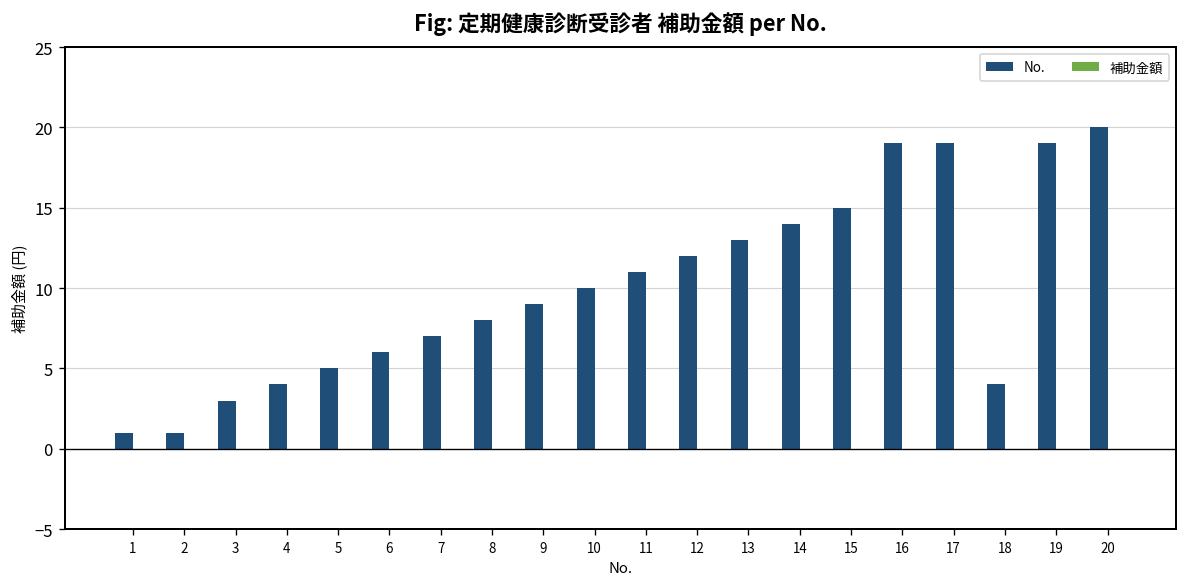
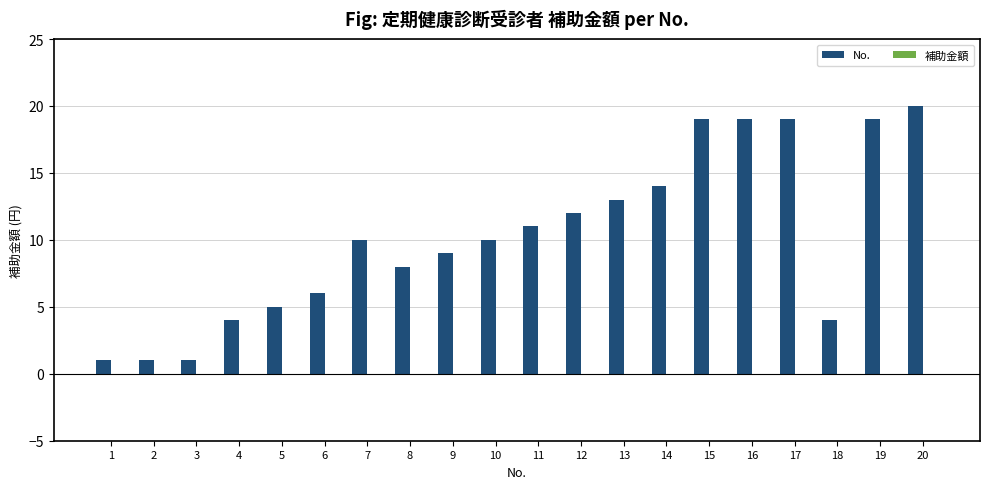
  {
    "No.": {
      "1": 1,
      "2": 1,
-     "3": 3,
+     "3": 1,
      "4": 4,
      "5": 5,
      "6": 6,
-     "7": 7,
+     "7": 10,
      "8": 8,
      "9": 9,
      "10": 10,
      "11": 11,
      "12": 12,
      "13": 13,
      "14": 14,
-     "15": 15,
+     "15": 19,
      "16": 19,
      "17": 19,
      "18": 4,
      "19": 19,
      "20": 20
    },
    "補助金額": {
      "1": 0,
      "2": 0,
      "3": 0,
      "4": 0,
      "5": 0,
      "6": 0,
      "7": 0,
      "8": 0,
      "9": 0,
      "10": 0,
      "11": 0,
      "12": 0,
      "13": 0,
      "14": 0,
      "15": 0,
      "16": 0,
      "17": 0,
      "18": 0,
      "19": 0,
      "20": 0
    }
  }
